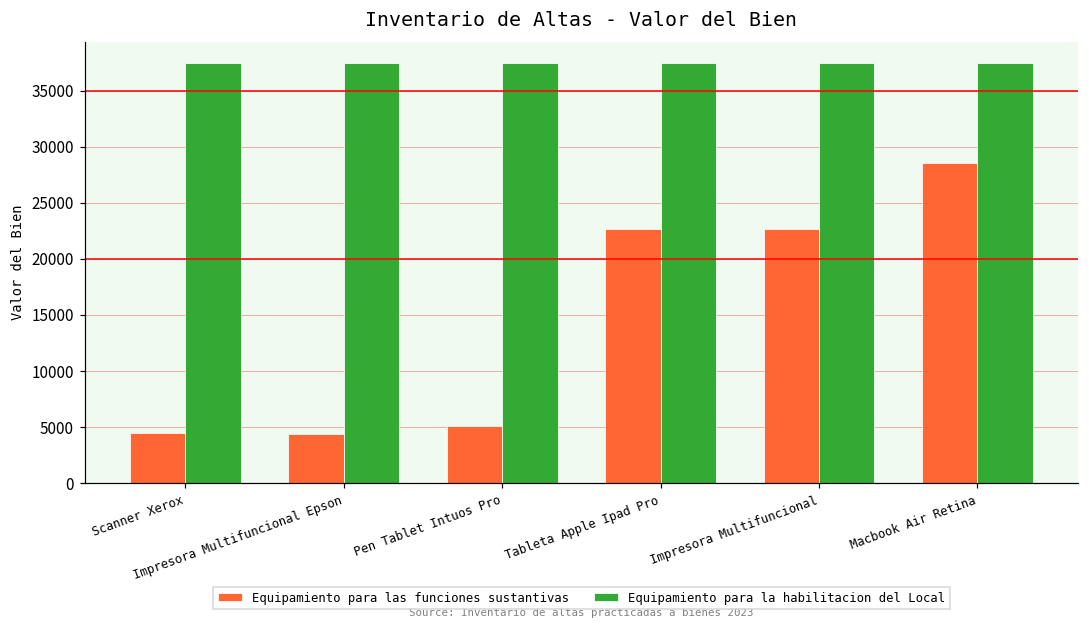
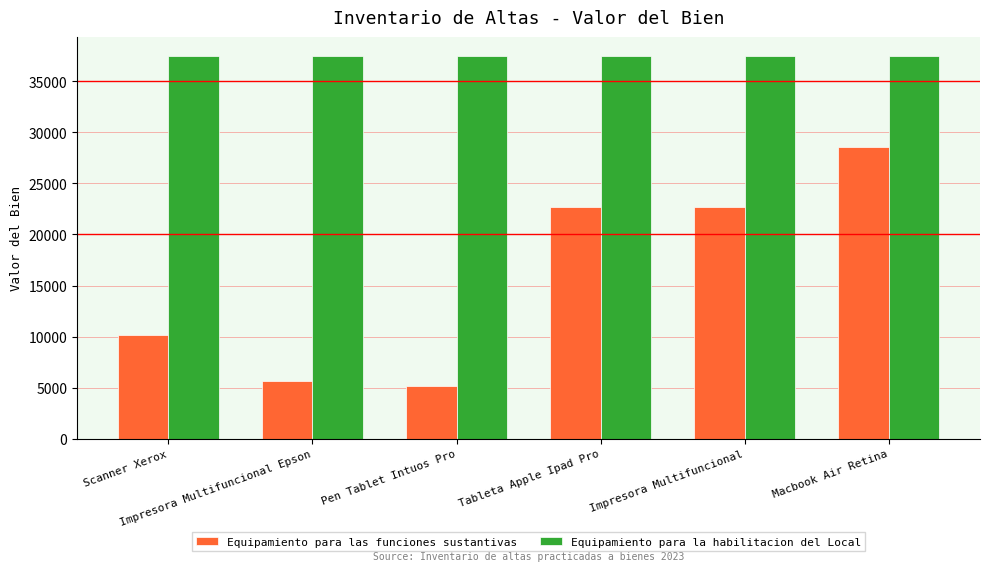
  {
    "Equipamiento para las funciones sustantivas": {
-     "Scanner Xerox": 4500,
-     "Impresora Multifuncional Epson": 4400,
+     "Scanner Xerox": 10200,
+     "Impresora Multifuncional Epson": 5700,
      "Pen Tablet Intuos Pro": 5100,
      "Tableta Apple Ipad Pro": 22700,
      "Impresora Multifuncional": 22700,
      "Macbook Air Retina": 28600
    },
    "Equipamiento para la habilitacion del Local": {
      "Scanner Xerox": 37500,
      "Impresora Multifuncional Epson": 37500,
      "Pen Tablet Intuos Pro": 37500,
      "Tableta Apple Ipad Pro": 37500,
      "Impresora Multifuncional": 37500,
      "Macbook Air Retina": 37500
    }
  }
